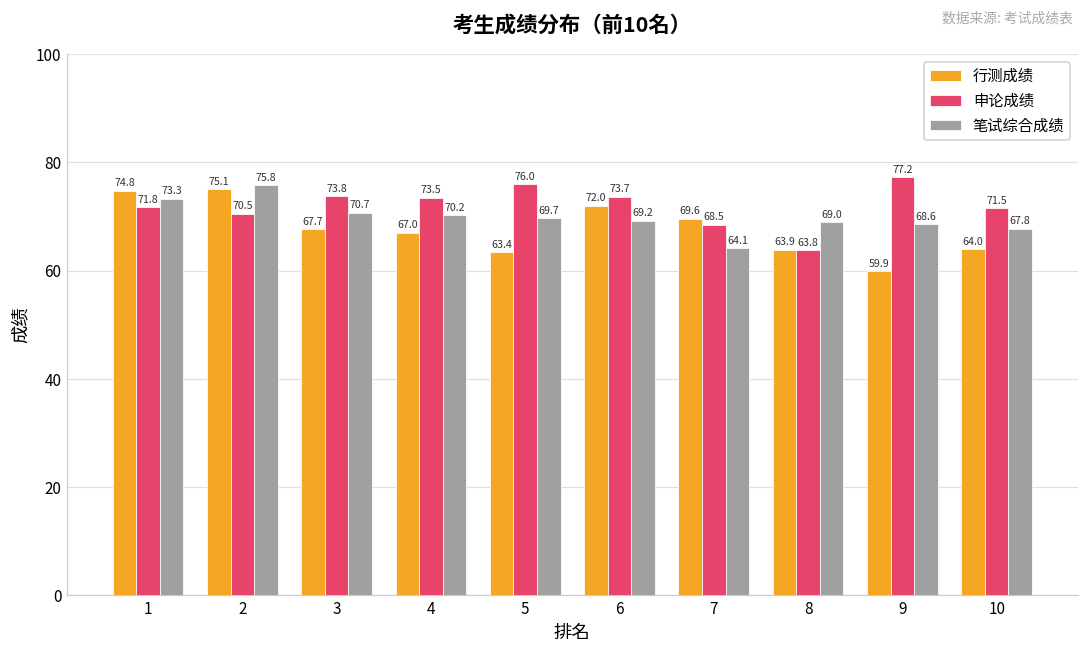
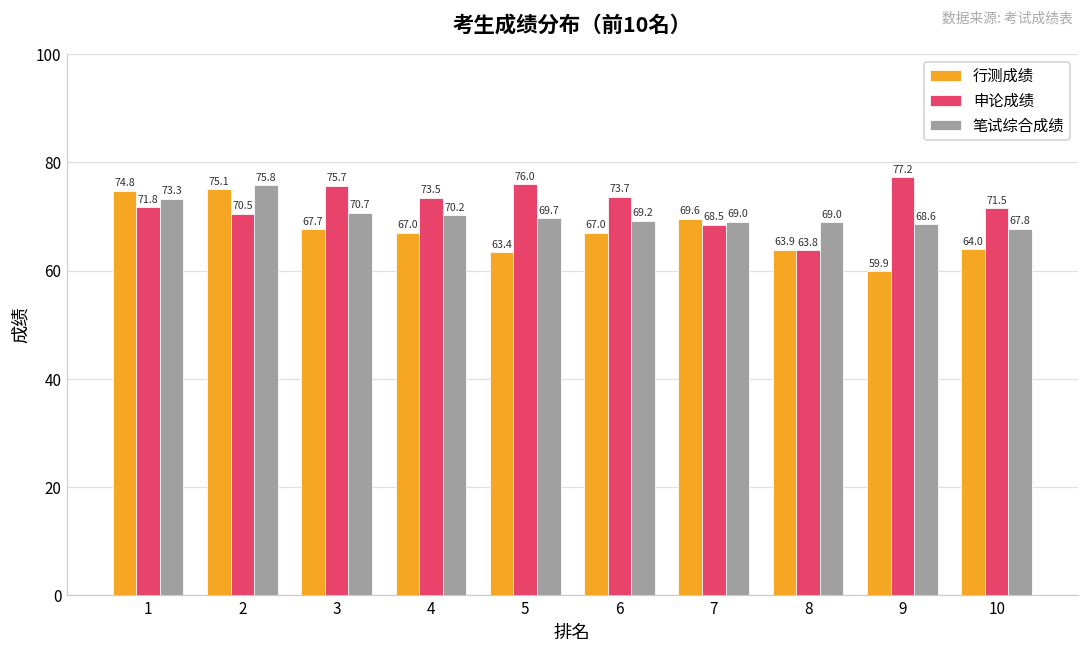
  {
    "行测成绩": {
      "1": 74.8,
      "2": 75.1,
      "3": 67.7,
      "4": 67.0,
      "5": 63.4,
-     "6": 72.0,
+     "6": 67.0,
      "7": 69.6,
      "8": 63.9,
      "9": 59.9,
      "10": 64.0
    },
    "申论成绩": {
      "1": 71.8,
      "2": 70.5,
-     "3": 73.8,
+     "3": 75.7,
      "4": 73.5,
      "5": 76.0,
      "6": 73.7,
      "7": 68.5,
      "8": 63.8,
      "9": 77.2,
      "10": 71.5
    },
    "笔试综合成绩": {
      "1": 73.3,
      "2": 75.8,
      "3": 70.7,
      "4": 70.2,
      "5": 69.7,
      "6": 69.2,
-     "7": 64.1,
+     "7": 69.0,
      "8": 69.0,
      "9": 68.6,
      "10": 67.8
    }
  }
